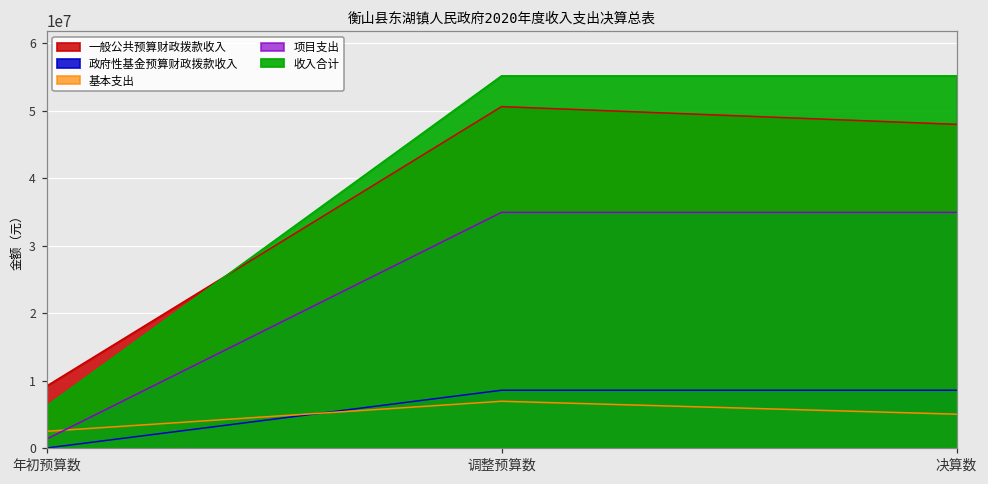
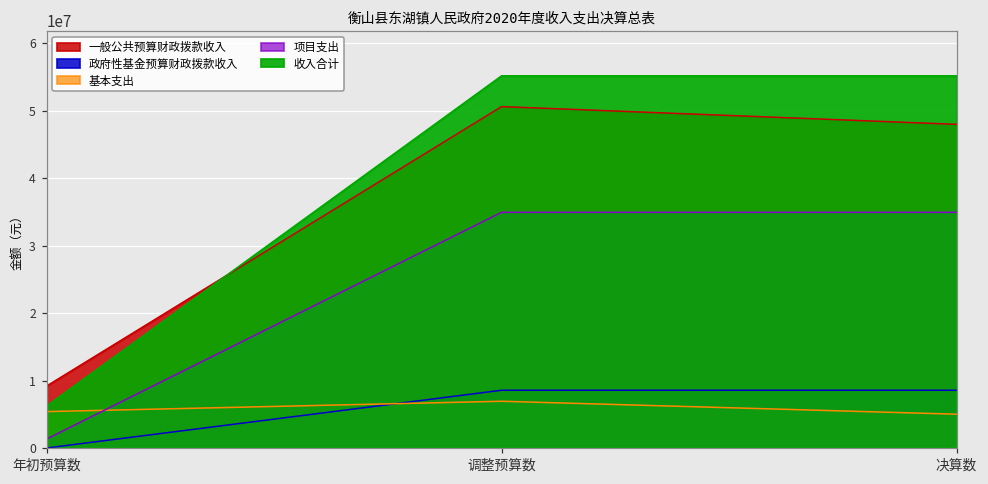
  {
    "一般公共预算财政拨款收入": {
      "年初预算数": 9000000,
      "调整预算数": 51000000,
      "决算数": 48000000
    },
    "政府性基金预算财政拨款收入": {
      "年初预算数": 0,
      "调整预算数": 9000000,
      "决算数": 9000000
    },
    "基本支出": {
-     "年初预算数": 2000000,
+     "年初预算数": 5000000,
      "调整预算数": 7000000,
      "决算数": 5000000
    },
    "项目支出": {
      "年初预算数": 1000000,
      "调整预算数": 35000000,
      "决算数": 35000000
    },
    "收入合计": {
      "年初预算数": 6000000,
      "调整预算数": 55000000,
      "决算数": 55000000
    }
  }
